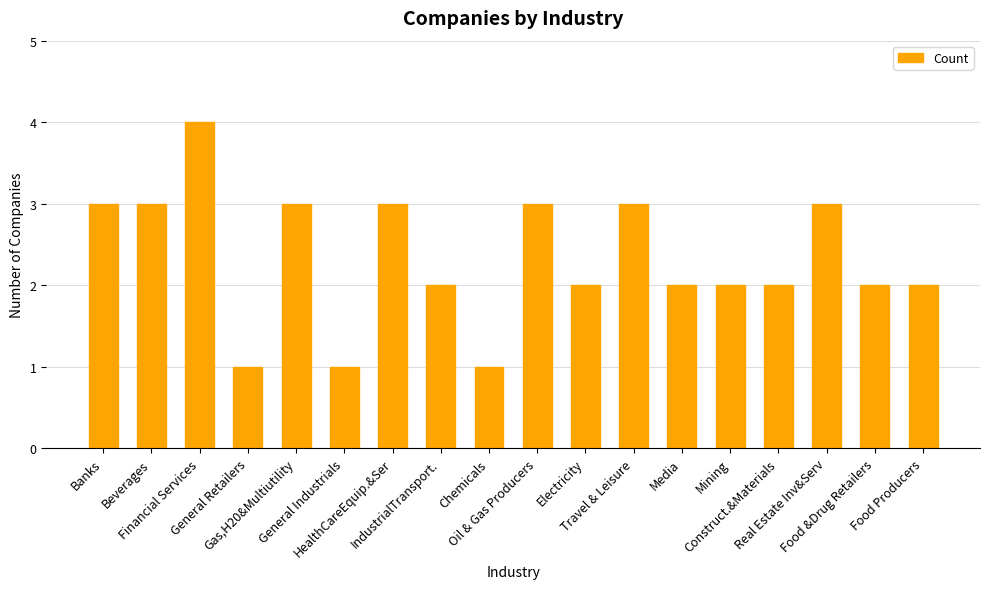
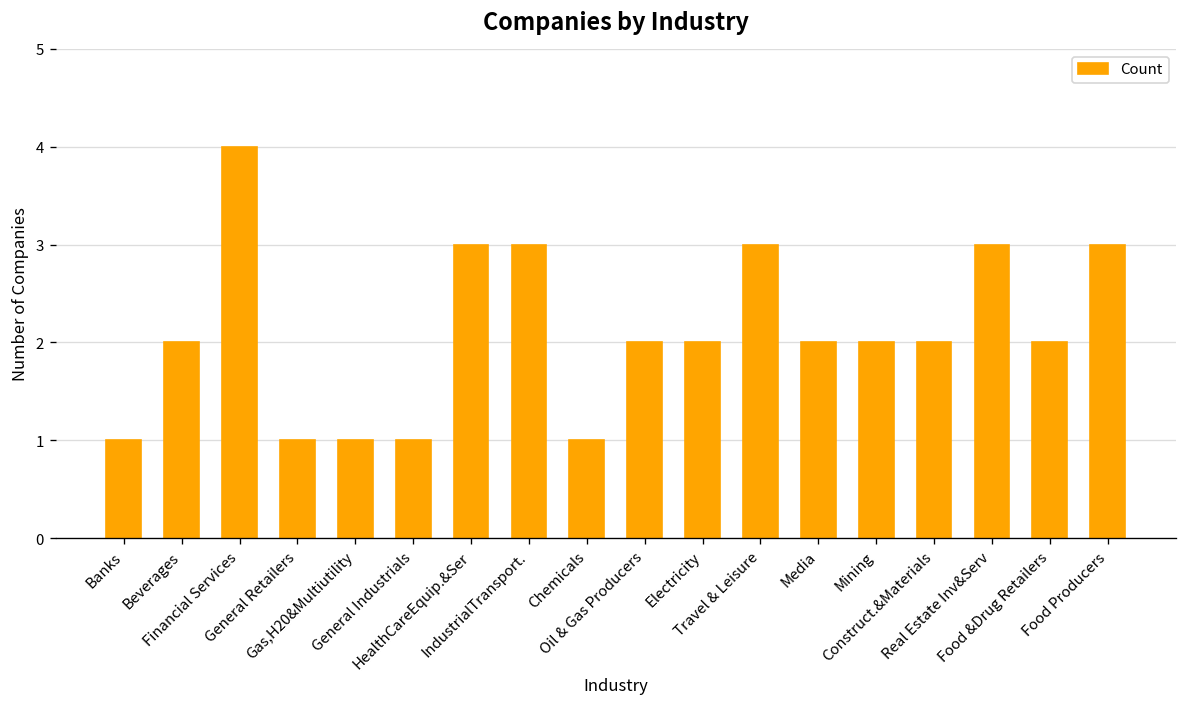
  {
-   "Banks": 3,
-   "Beverages": 3,
+   "Banks": 1,
+   "Beverages": 2,
    "Financial Services": 4,
    "General Retailers": 1,
-   "Gas,H20&Multiutility": 3,
+   "Gas,H20&Multiutility": 1,
    "General Industrials": 1,
    "HealthCareEquip.&Ser": 3,
-   "IndustrialTransport.": 2,
+   "IndustrialTransport.": 3,
    "Chemicals": 1,
-   "Oil & Gas Producers": 3,
+   "Oil & Gas Producers": 2,
    "Electricity": 2,
    "Travel & Leisure": 3,
    "Media": 2,
    "Mining": 2,
    "Construct.&Materials": 2,
    "Real Estate Inv&Serv": 3,
    "Food &Drug Retailers": 2,
-   "Food Producers": 2
+   "Food Producers": 3
  }
